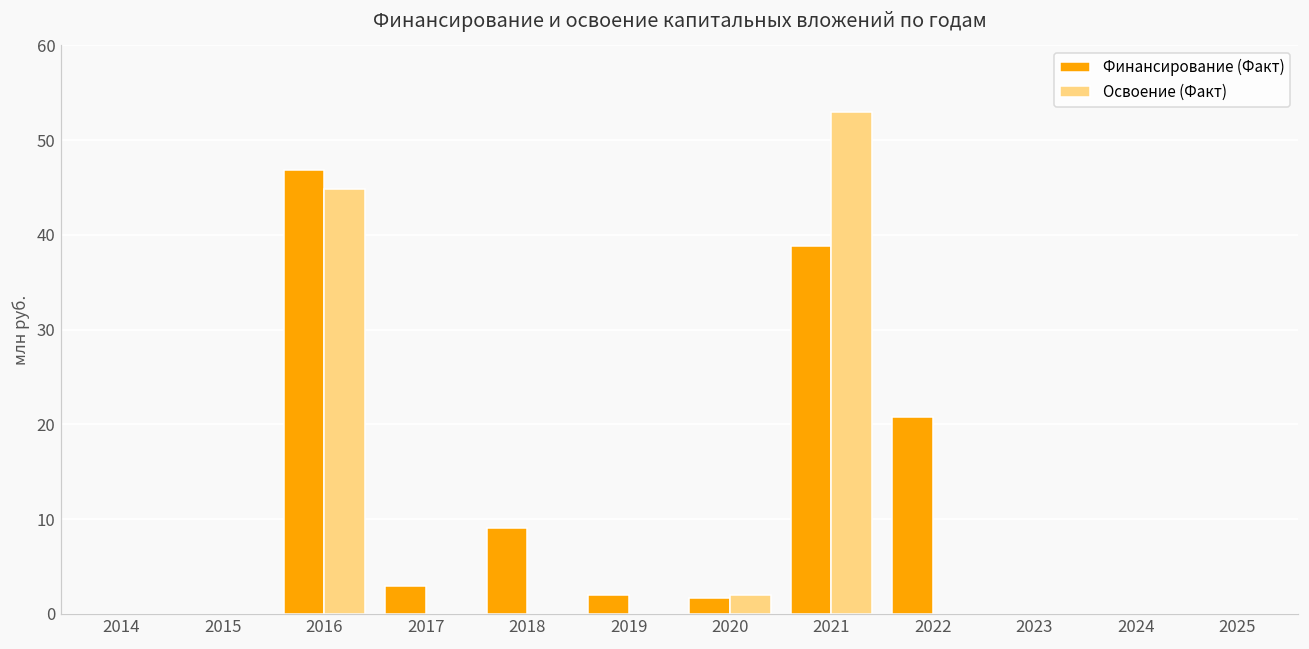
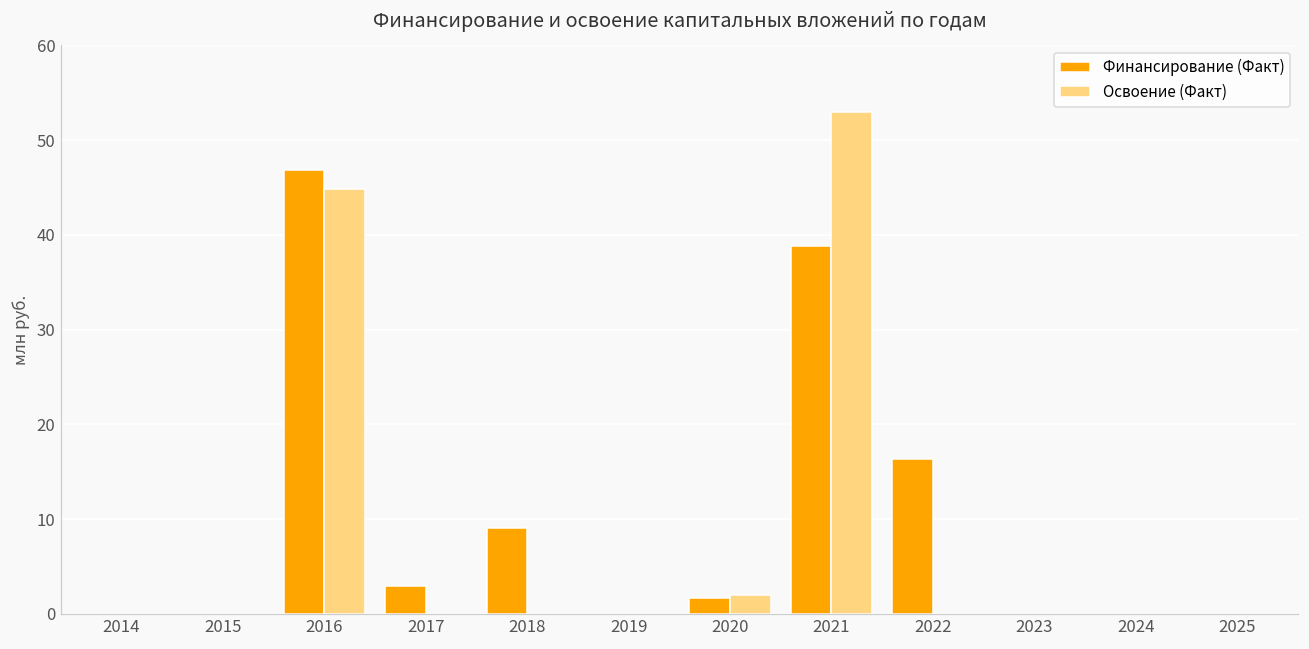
  {
    "Финансирование (Факт)": {
      "2014": 0,
      "2015": 0,
      "2016": 47,
      "2017": 3,
      "2018": 9,
-     "2019": 2,
+     "2019": 0,
      "2020": 2,
      "2021": 39,
-     "2022": 21,
+     "2022": 16,
      "2023": 0,
      "2024": 0,
      "2025": 0
    },
    "Освоение (Факт)": {
      "2014": 0,
      "2015": 0,
      "2016": 45,
      "2017": 0,
      "2018": 0,
      "2019": 0,
      "2020": 2,
      "2021": 53,
      "2022": 0,
      "2023": 0,
      "2024": 0,
      "2025": 0
    }
  }
